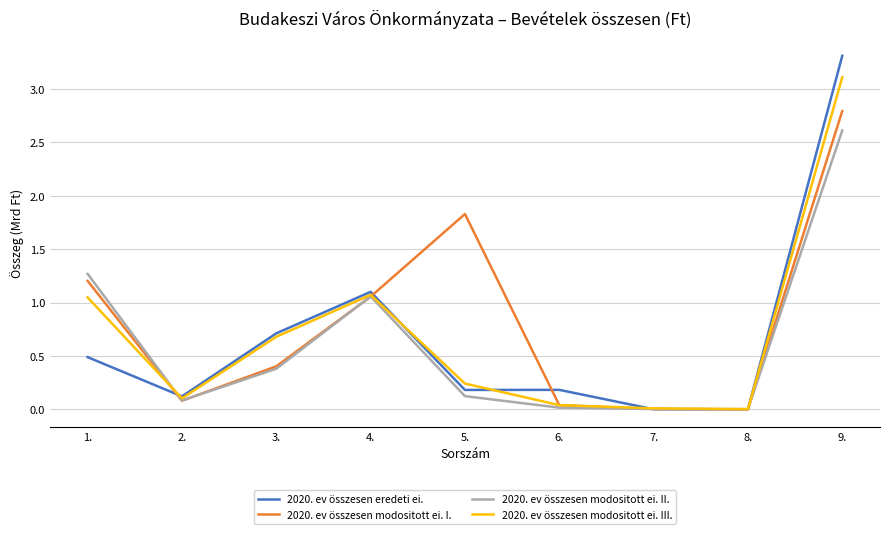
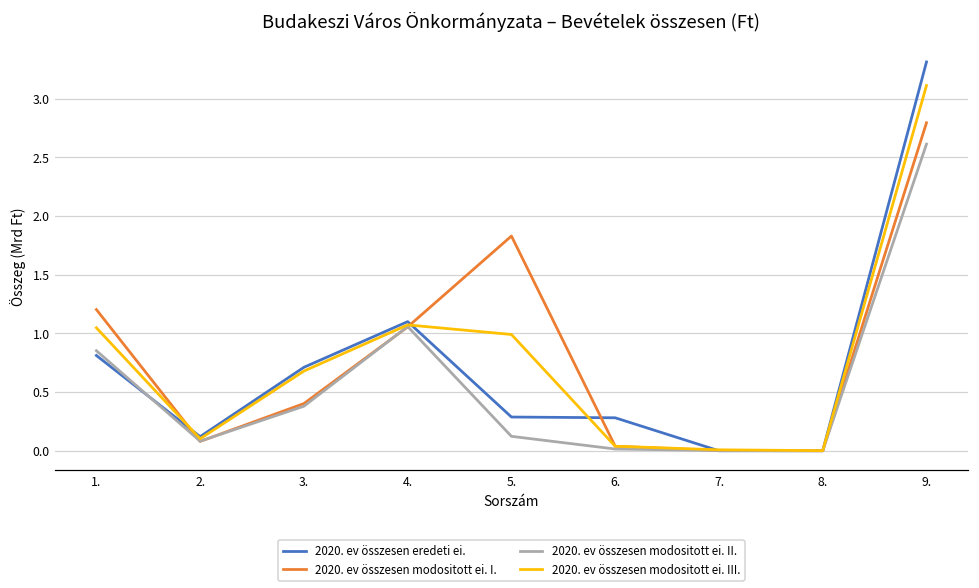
  {
    "2020. ev összesen eredeti ei.": {
-     "1.": 0.49,
+     "1.": 0.81,
      "3.": 0.71,
      "4.": 1.10,
-     "5.": 0.18,
-     "6.": 0.18,
+     "5.": 0.29,
+     "6.": 0.28,
      "9.": 3.31
    },
    "2020. ev összesen modositott ei. I.": {
      "1.": 1.20,
      "5.": 1.83,
      "9.": 2.79
    },
    "2020. ev összesen modositott ei. II.": {
-     "1.": 1.27,
+     "1.": 0.85,
      "5.": 0.12,
      "6.": 0.02,
      "9.": 2.61
    },
    "2020. ev összesen modositott ei. III.": {
      "1.": 1.05,
      "3.": 0.68,
-     "5.": 0.24,
+     "5.": 0.99,
      "9.": 3.11
    }
  }
